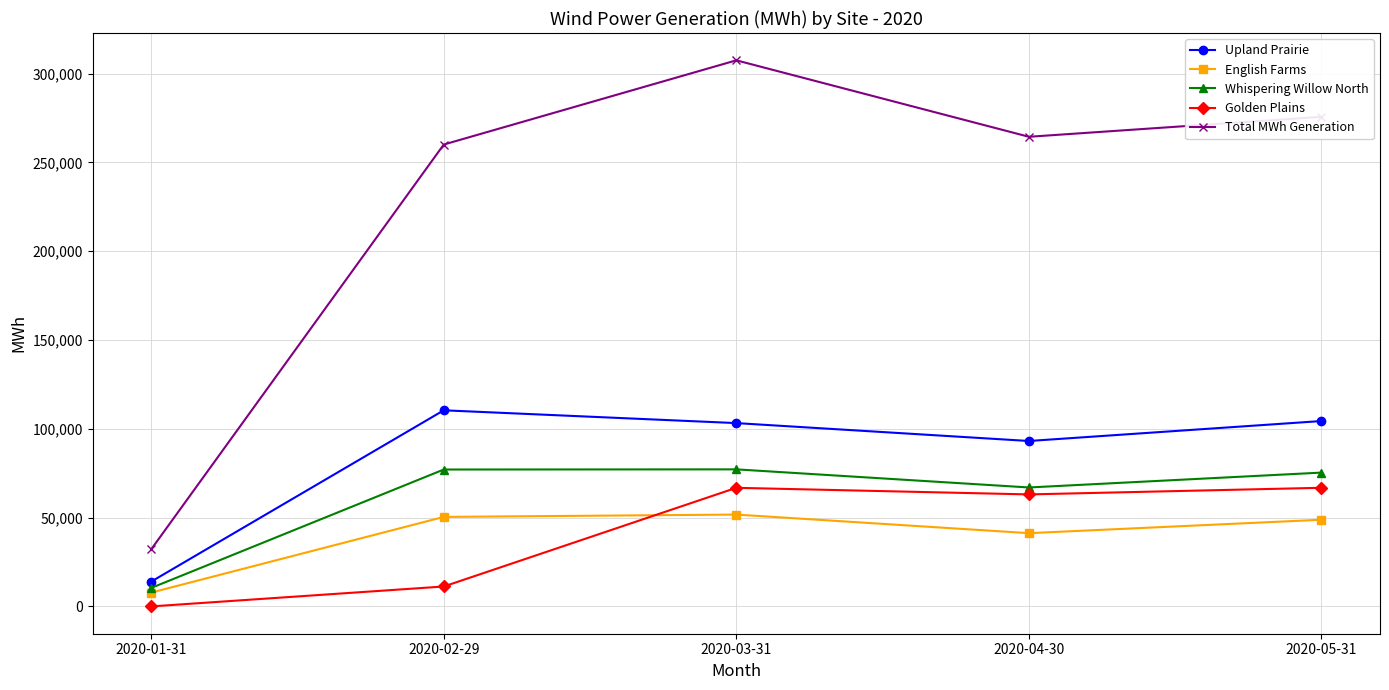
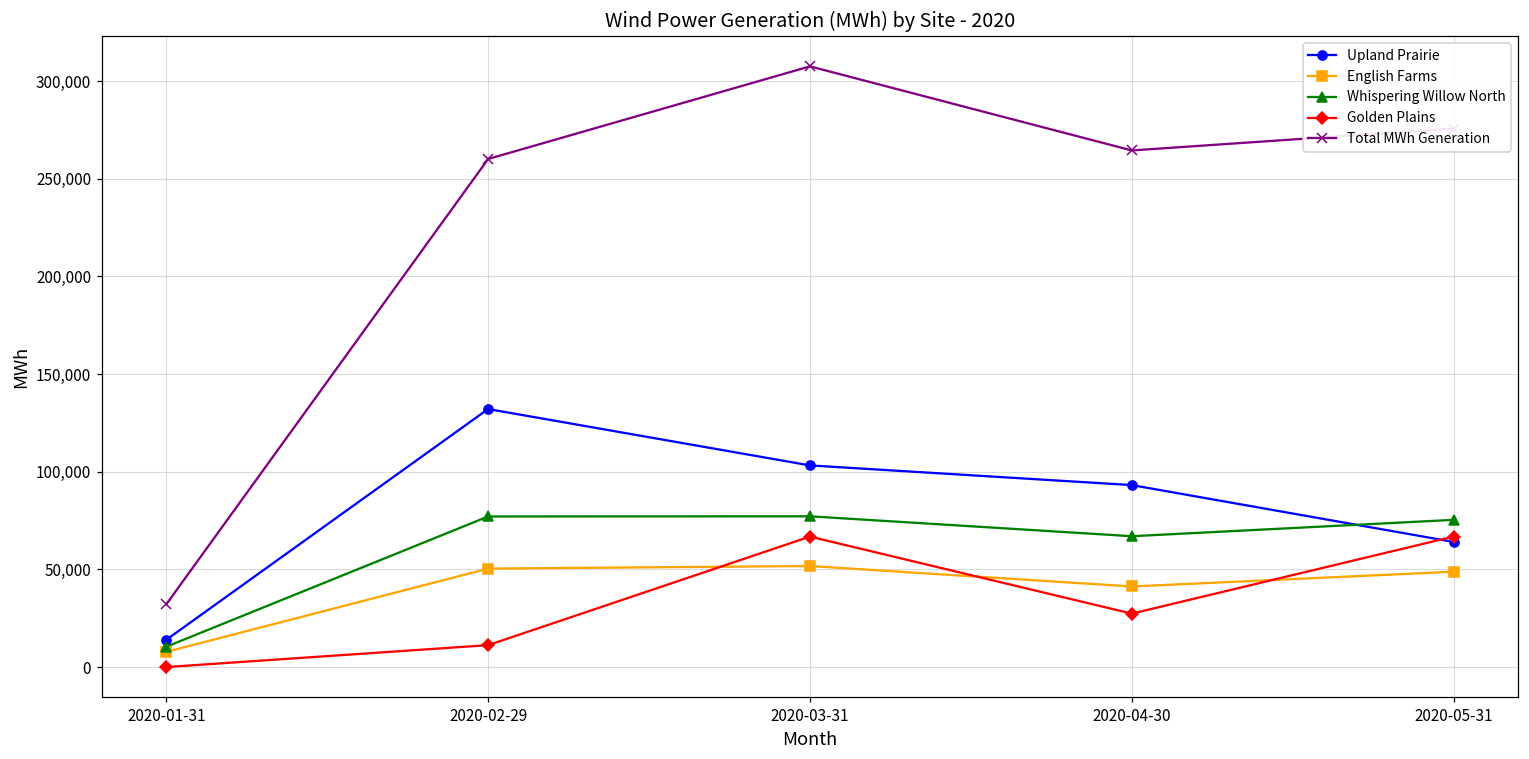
  {
    "Upland Prairie": {
      "2020-01-31": "14,000",
-     "2020-02-29": "110,000",
+     "2020-02-29": "132,000",
      "2020-03-31": "103,000",
      "2020-04-30": "93,000",
-     "2020-05-31": "104,000"
+     "2020-05-31": "64,000"
    },
    "English Farms": {
      "2020-01-31": "8,000",
      "2020-02-29": "50,000",
      "2020-03-31": "52,000",
      "2020-04-30": "41,000",
      "2020-05-31": "49,000"
    },
    "Whispering Willow North": {
      "2020-01-31": "10,000",
      "2020-02-29": "77,000",
      "2020-03-31": "77,000",
      "2020-04-30": "67,000",
      "2020-05-31": "75,000"
    },
    "Golden Plains": {
      "2020-01-31": "0",
      "2020-02-29": "11,000",
      "2020-03-31": "67,000",
-     "2020-04-30": "63,000",
+     "2020-04-30": "27,000",
      "2020-05-31": "67,000"
    },
    "Total MWh Generation": {
      "2020-01-31": "32,000",
      "2020-02-29": "260,000",
      "2020-03-31": "308,000",
      "2020-04-30": "264,000"
    }
  }
